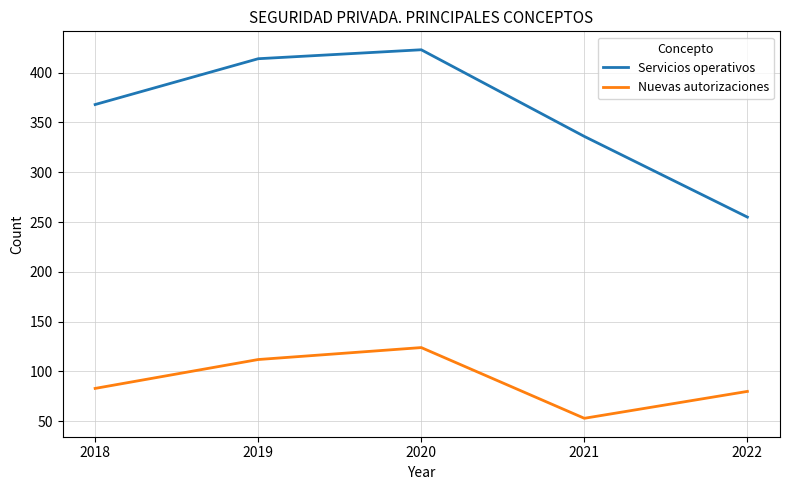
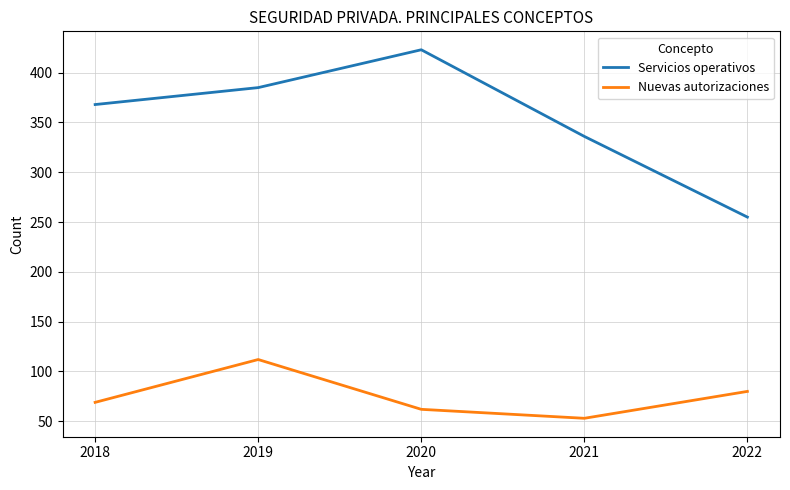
  {
    "Servicios operativos": {
      "2018": 370,
-     "2019": 410,
+     "2019": 390,
      "2020": 420,
      "2021": 340,
      "2022": 260
    },
    "Nuevas autorizaciones": {
-     "2018": 80,
+     "2018": 70,
      "2019": 110,
-     "2020": 120,
+     "2020": 60,
      "2021": 50,
      "2022": 80
    }
  }
